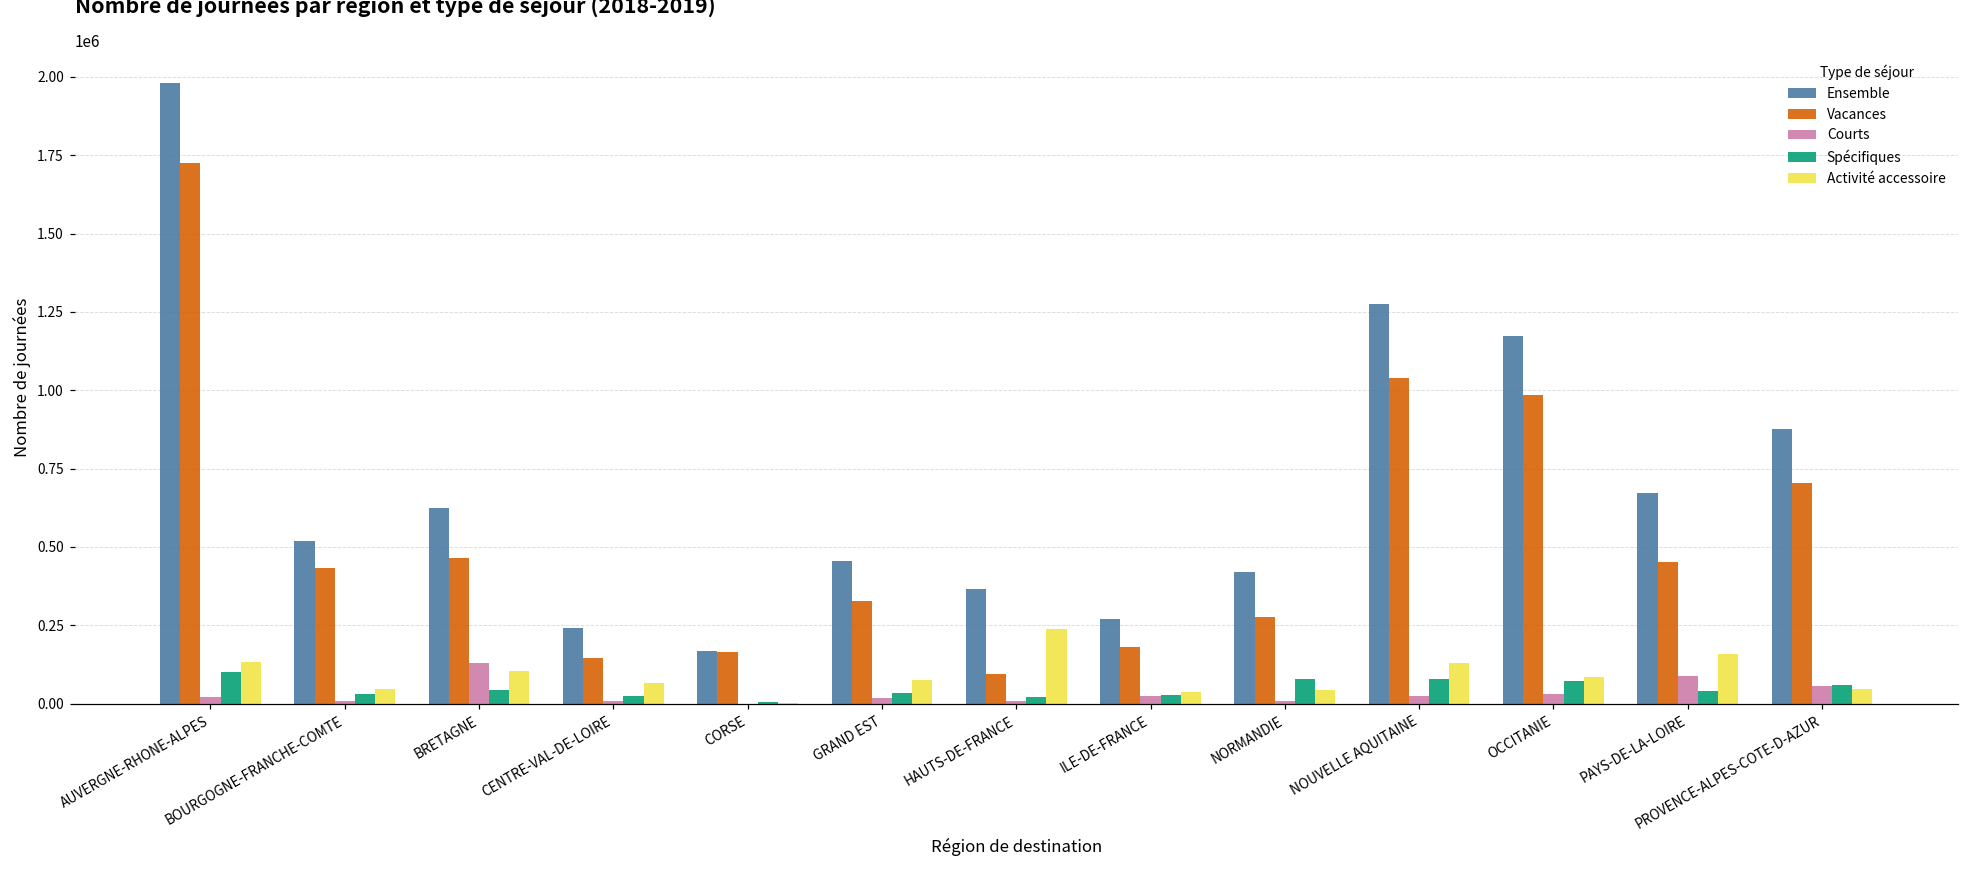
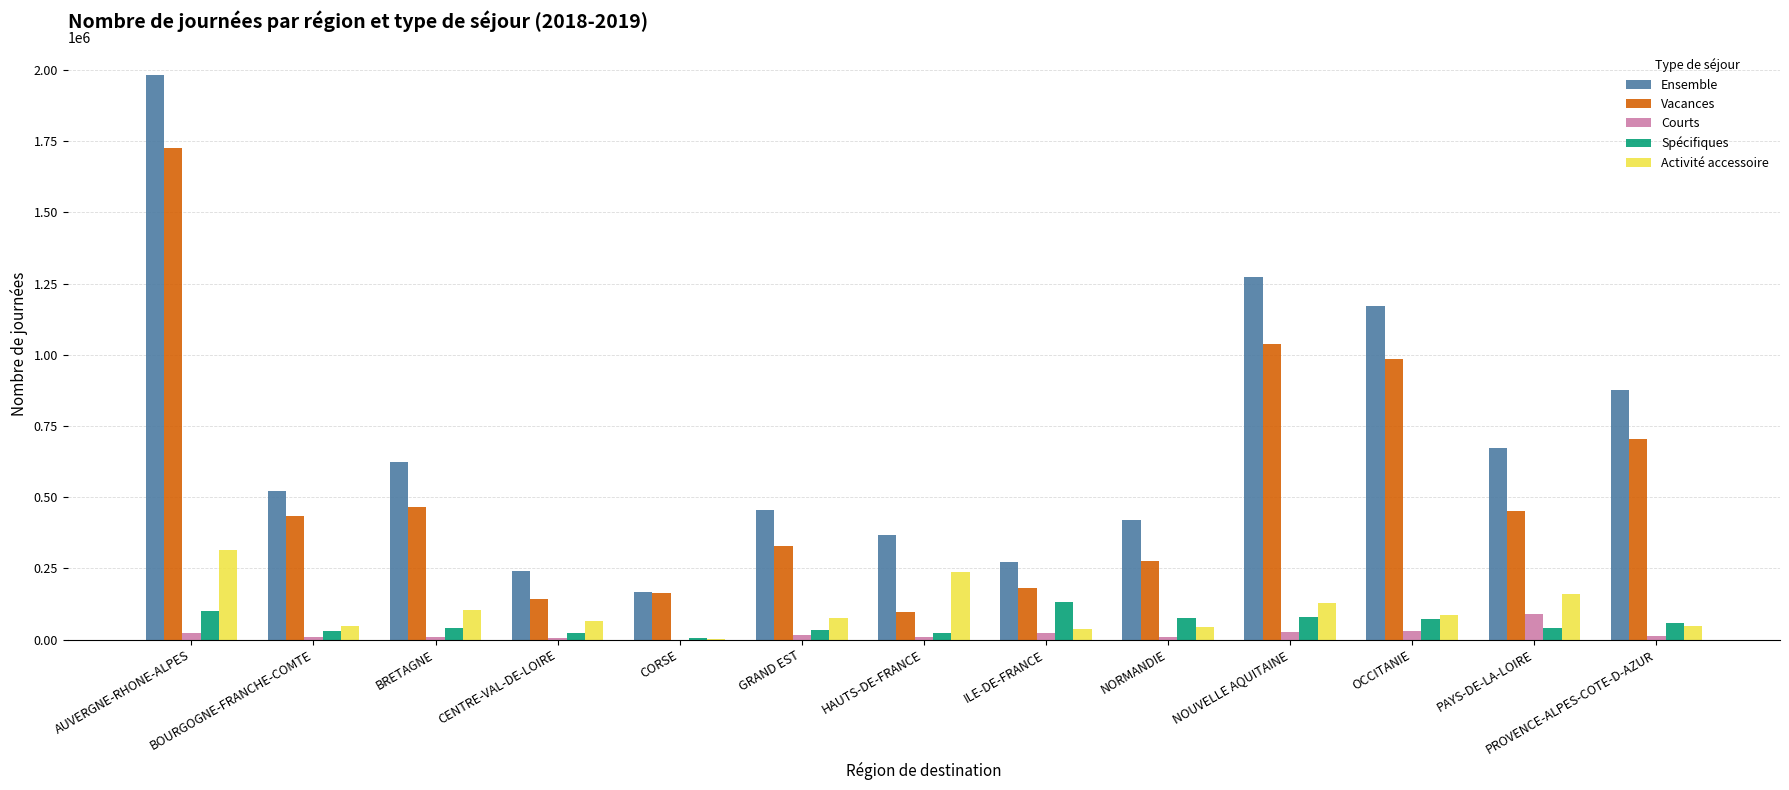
  {
    "Ensemble": {
      "AUVERGNE-RHONE-ALPES": 1980000,
      "BOURGOGNE-FRANCHE-COMTE": 520000,
      "BRETAGNE": 620000,
      "CENTRE-VAL-DE-LOIRE": 240000,
      "CORSE": 170000,
      "GRAND EST": 450000,
      "HAUTS-DE-FRANCE": 370000,
      "ILE-DE-FRANCE": 270000,
      "NORMANDIE": 420000,
      "NOUVELLE AQUITAINE": 1270000,
      "OCCITANIE": 1170000,
      "PAYS-DE-LA-LOIRE": 670000,
      "PROVENCE-ALPES-COTE-D-AZUR": 880000
    },
    "Vacances": {
      "AUVERGNE-RHONE-ALPES": 1730000,
      "BOURGOGNE-FRANCHE-COMTE": 430000,
      "BRETAGNE": 470000,
      "CENTRE-VAL-DE-LOIRE": 140000,
      "CORSE": 160000,
      "GRAND EST": 330000,
      "HAUTS-DE-FRANCE": 100000,
      "ILE-DE-FRANCE": 180000,
      "NORMANDIE": 280000,
      "NOUVELLE AQUITAINE": 1040000,
      "OCCITANIE": 980000,
      "PAYS-DE-LA-LOIRE": 450000,
      "PROVENCE-ALPES-COTE-D-AZUR": 700000
    },
    "Courts": {
      "AUVERGNE-RHONE-ALPES": 20000,
      "BOURGOGNE-FRANCHE-COMTE": 10000,
-     "BRETAGNE": 130000,
+     "BRETAGNE": 10000,
      "GRAND EST": 20000,
      "HAUTS-DE-FRANCE": 10000,
      "ILE-DE-FRANCE": 30000,
      "NOUVELLE AQUITAINE": 30000,
      "OCCITANIE": 30000,
      "PAYS-DE-LA-LOIRE": 90000,
-     "PROVENCE-ALPES-COTE-D-AZUR": 60000
+     "PROVENCE-ALPES-COTE-D-AZUR": 10000
    },
    "Spécifiques": {
      "AUVERGNE-RHONE-ALPES": 100000,
      "BOURGOGNE-FRANCHE-COMTE": 30000,
      "BRETAGNE": 40000,
      "CENTRE-VAL-DE-LOIRE": 30000,
      "GRAND EST": 30000,
      "HAUTS-DE-FRANCE": 20000,
-     "ILE-DE-FRANCE": 30000,
+     "ILE-DE-FRANCE": 130000,
      "NORMANDIE": 80000,
      "NOUVELLE AQUITAINE": 80000,
      "OCCITANIE": 70000,
      "PAYS-DE-LA-LOIRE": 40000,
      "PROVENCE-ALPES-COTE-D-AZUR": 60000
    },
    "Activité accessoire": {
-     "AUVERGNE-RHONE-ALPES": 130000,
+     "AUVERGNE-RHONE-ALPES": 320000,
      "BOURGOGNE-FRANCHE-COMTE": 50000,
      "BRETAGNE": 100000,
      "CENTRE-VAL-DE-LOIRE": 70000,
      "GRAND EST": 80000,
      "HAUTS-DE-FRANCE": 240000,
      "ILE-DE-FRANCE": 40000,
      "NORMANDIE": 40000,
      "NOUVELLE AQUITAINE": 130000,
      "OCCITANIE": 90000,
      "PAYS-DE-LA-LOIRE": 160000,
      "PROVENCE-ALPES-COTE-D-AZUR": 50000
    }
  }
